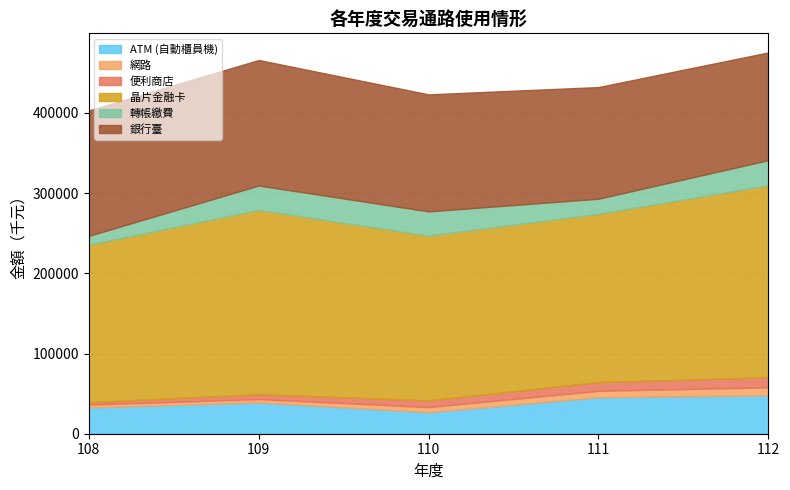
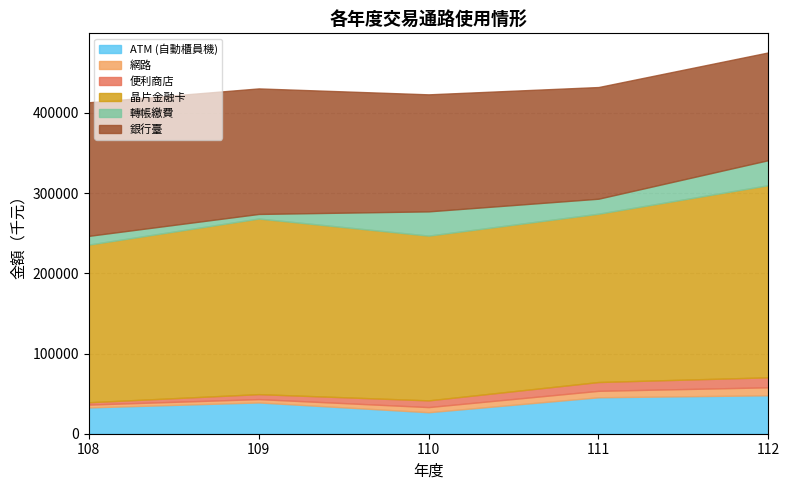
  {
    "ATM (自動櫃員機)": {
      "108": 30000,
      "109": 40000,
      "110": 30000,
      "111": 50000,
      "112": 50000
    },
    "晶片金融卡": {
      "108": 200000,
-     "109": 230000,
+     "109": 220000,
      "110": 210000,
      "111": 210000,
      "112": 240000
    },
    "轉帳繳費": {
      "108": 10000,
-     "109": 30000,
+     "109": 10000,
      "110": 30000,
      "111": 20000,
      "112": 30000
    },
    "銀行臺": {
-     "108": 160000,
+     "108": 170000,
      "109": 160000,
      "110": 150000,
      "111": 140000,
      "112": 130000
    }
  }
